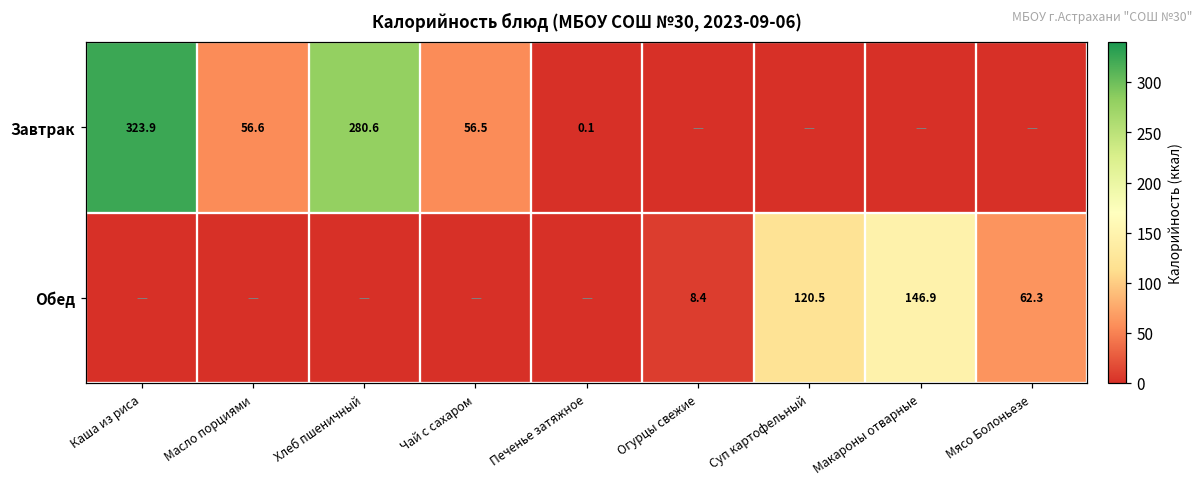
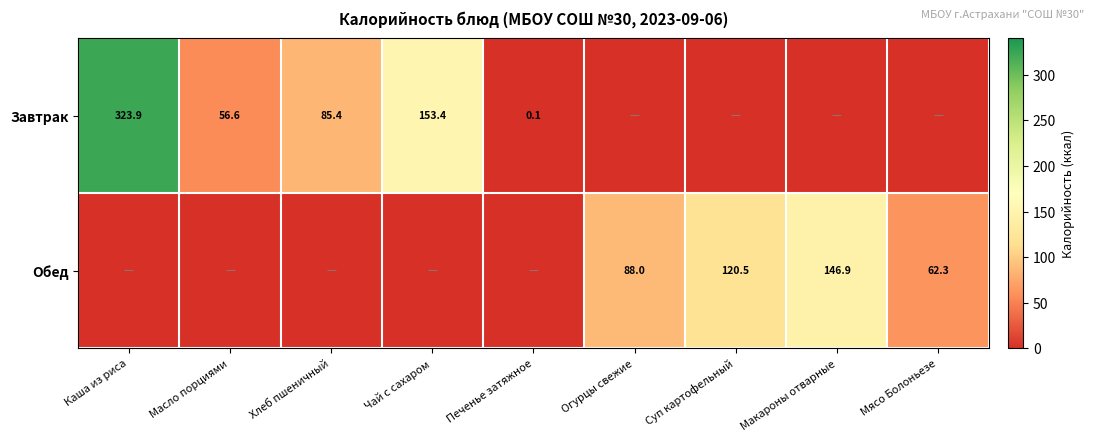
  {
    "Завтрак": {
      "Каша из риса": 323.9,
      "Масло порциями": 56.6,
-     "Хлеб пшеничный": 280.6,
-     "Чай с сахаром": 56.5,
+     "Хлеб пшеничный": 85.4,
+     "Чай с сахаром": 153.4,
      "Печенье затяжное": 0.1
    },
    "Обед": {
-     "Огурцы свежие": 8.4,
+     "Огурцы свежие": 88.0,
      "Суп картофельный": 120.5,
      "Макароны отварные": 146.9,
      "Мясо Болоньезе": 62.3
    }
  }
